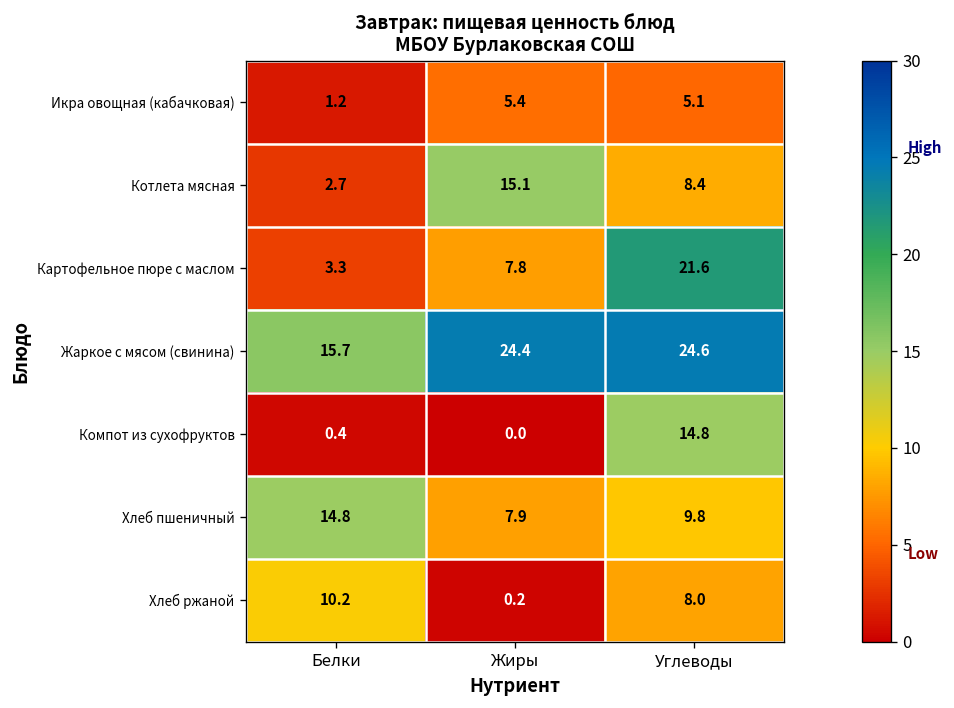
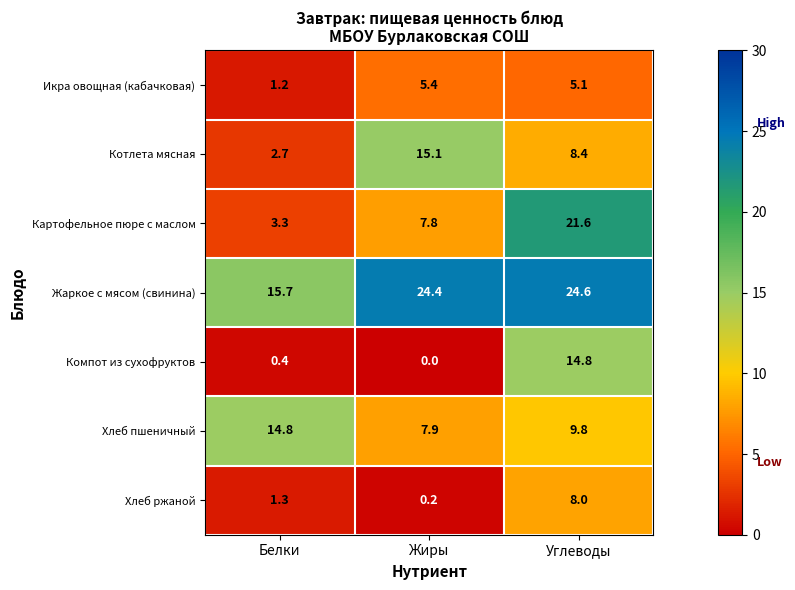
  {
    "Икра овощная (кабачковая)": {
      "Белки": 1.2,
      "Жиры": 5.4,
      "Углеводы": 5.1
    },
    "Котлета мясная": {
      "Белки": 2.7,
      "Жиры": 15.1,
      "Углеводы": 8.4
    },
    "Картофельное пюре с маслом": {
      "Белки": 3.3,
      "Жиры": 7.8,
      "Углеводы": 21.6
    },
    "Жаркое с мясом (свинина)": {
      "Белки": 15.7,
      "Жиры": 24.4,
      "Углеводы": 24.6
    },
    "Компот из сухофруктов": {
      "Белки": 0.4,
      "Жиры": 0.0,
      "Углеводы": 14.8
    },
    "Хлеб пшеничный": {
      "Белки": 14.8,
      "Жиры": 7.9,
      "Углеводы": 9.8
    },
    "Хлеб ржаной": {
-     "Белки": 10.2,
+     "Белки": 1.3,
      "Жиры": 0.2,
      "Углеводы": 8.0
    }
  }
